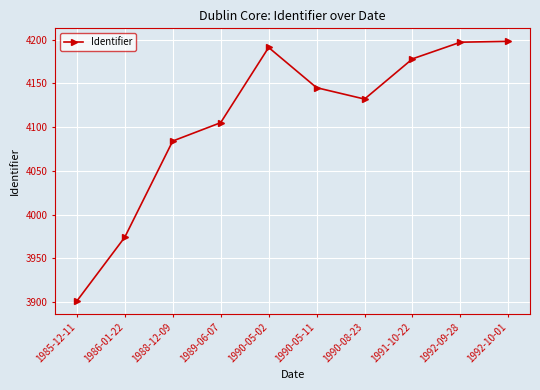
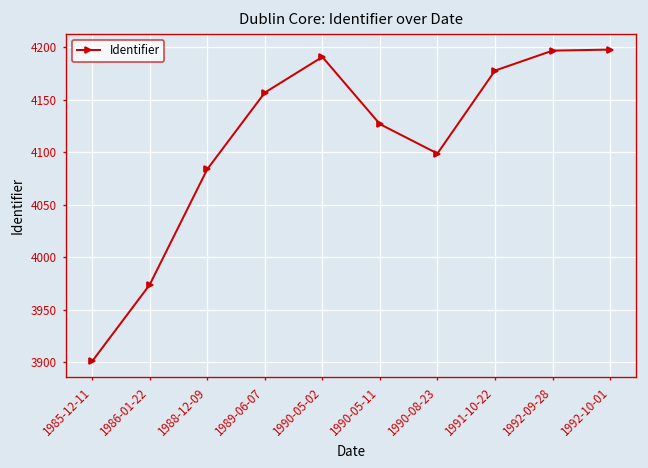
  {
    "1985-12-11": 3900,
    "1986-01-22": 3970,
    "1988-12-09": 4080,
-   "1989-06-07": 4110,
+   "1989-06-07": 4160,
    "1990-05-02": 4190,
-   "1990-05-11": 4150,
-   "1990-08-23": 4130,
+   "1990-05-11": 4130,
+   "1990-08-23": 4100,
    "1991-10-22": 4180,
    "1992-09-28": 4200,
    "1992-10-01": 4200
  }
